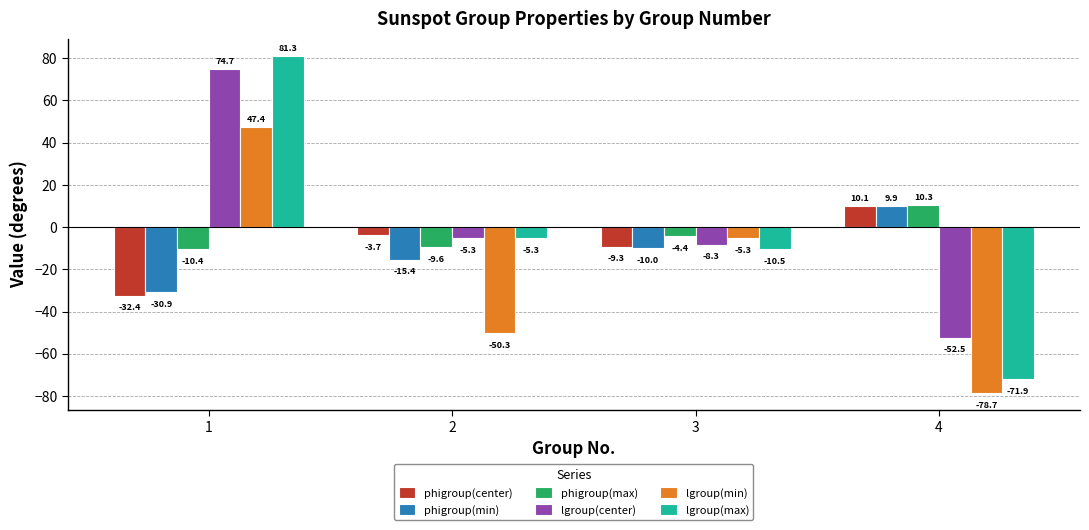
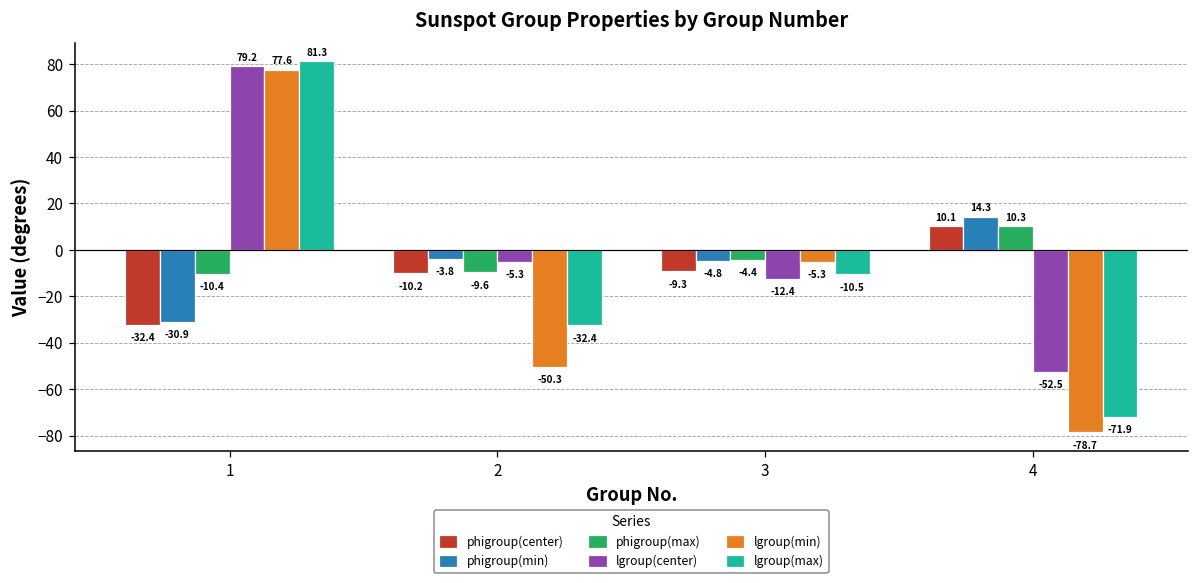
  {
    "phigroup(center)": {
      "1": -32.4,
-     "2": -3.7,
+     "2": -10.2,
      "3": -9.3,
      "4": 10.1
    },
    "phigroup(min)": {
      "1": -30.9,
-     "2": -15.4,
-     "3": -10.0,
-     "4": 9.9
+     "2": -3.8,
+     "3": -4.8,
+     "4": 14.3
    },
    "phigroup(max)": {
      "1": -10.4,
      "2": -9.6,
      "3": -4.4,
      "4": 10.3
    },
    "lgroup(center)": {
-     "1": 74.7,
+     "1": 79.2,
      "2": -5.3,
-     "3": -8.3,
+     "3": -12.4,
      "4": -52.5
    },
    "lgroup(min)": {
-     "1": 47.4,
+     "1": 77.6,
      "2": -50.3,
      "3": -5.3,
      "4": -78.7
    },
    "lgroup(max)": {
      "1": 81.3,
-     "2": -5.3,
+     "2": -32.4,
      "3": -10.5,
      "4": -71.9
    }
  }
